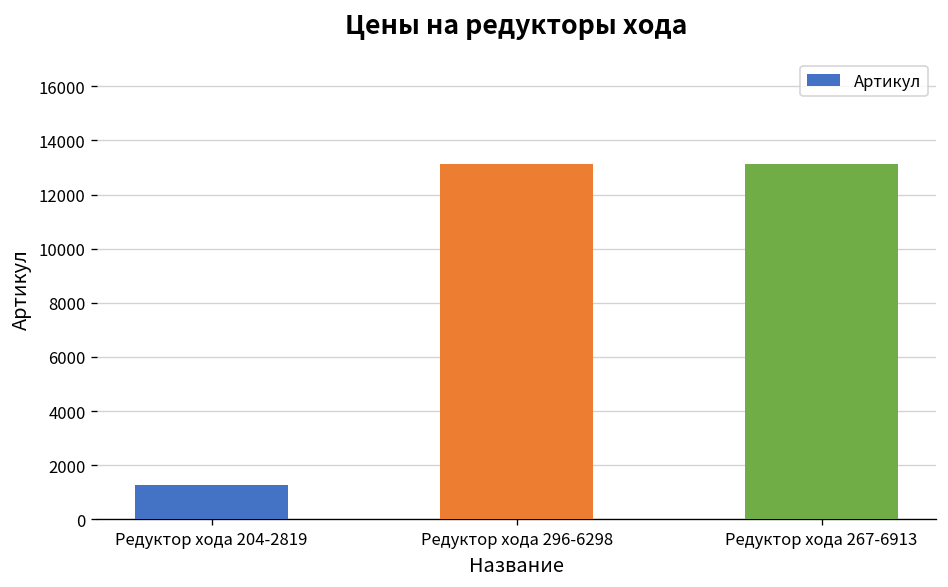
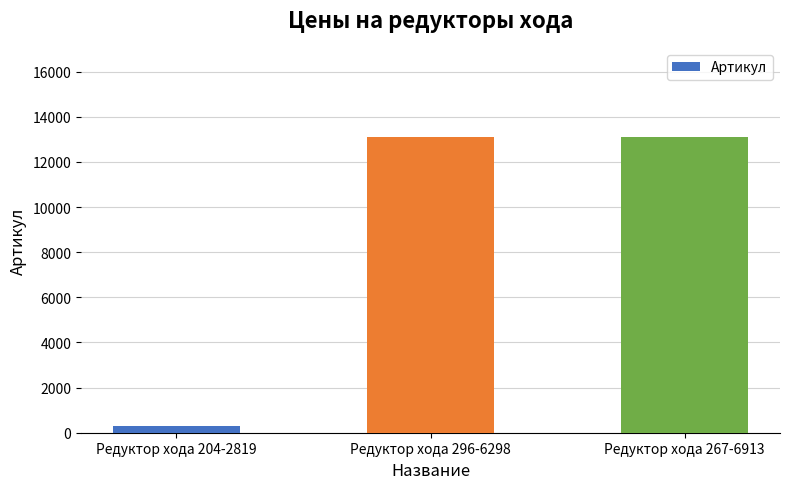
  {
-   "Редуктор хода 204-2819": 1300,
+   "Редуктор хода 204-2819": 300,
    "Редуктор хода 296-6298": 13100,
    "Редуктор хода 267-6913": 13100
  }
